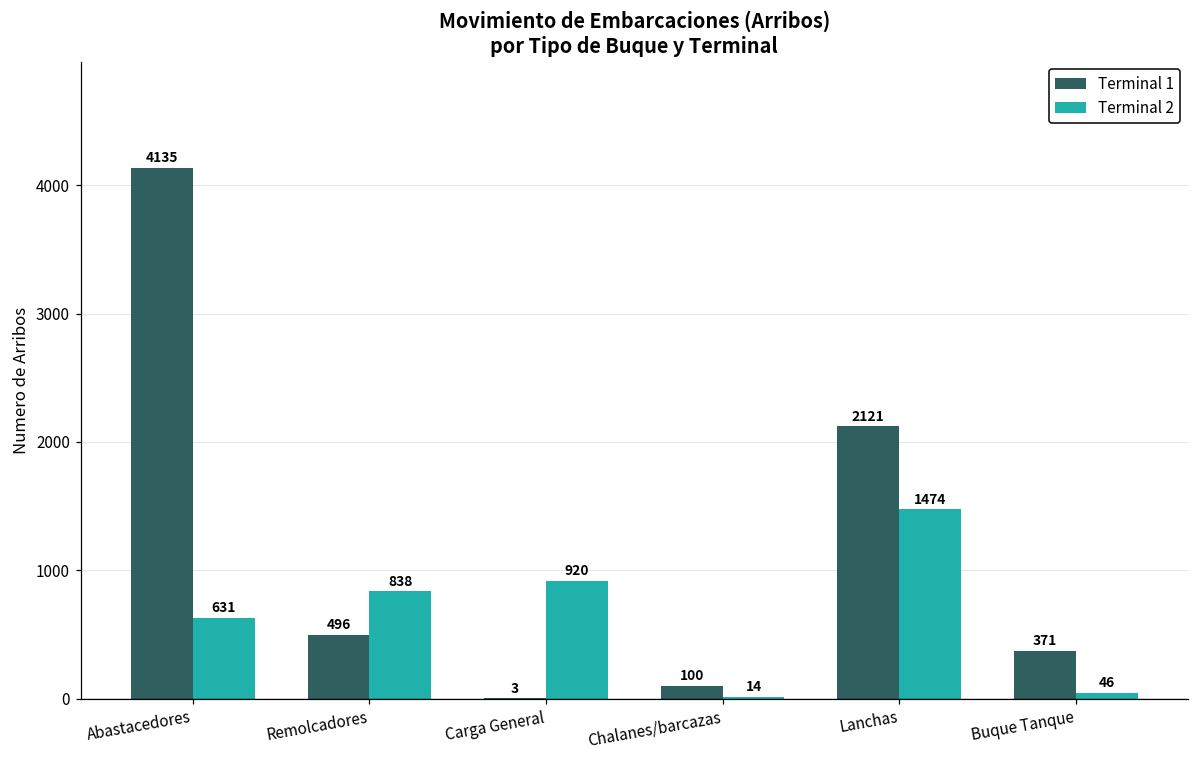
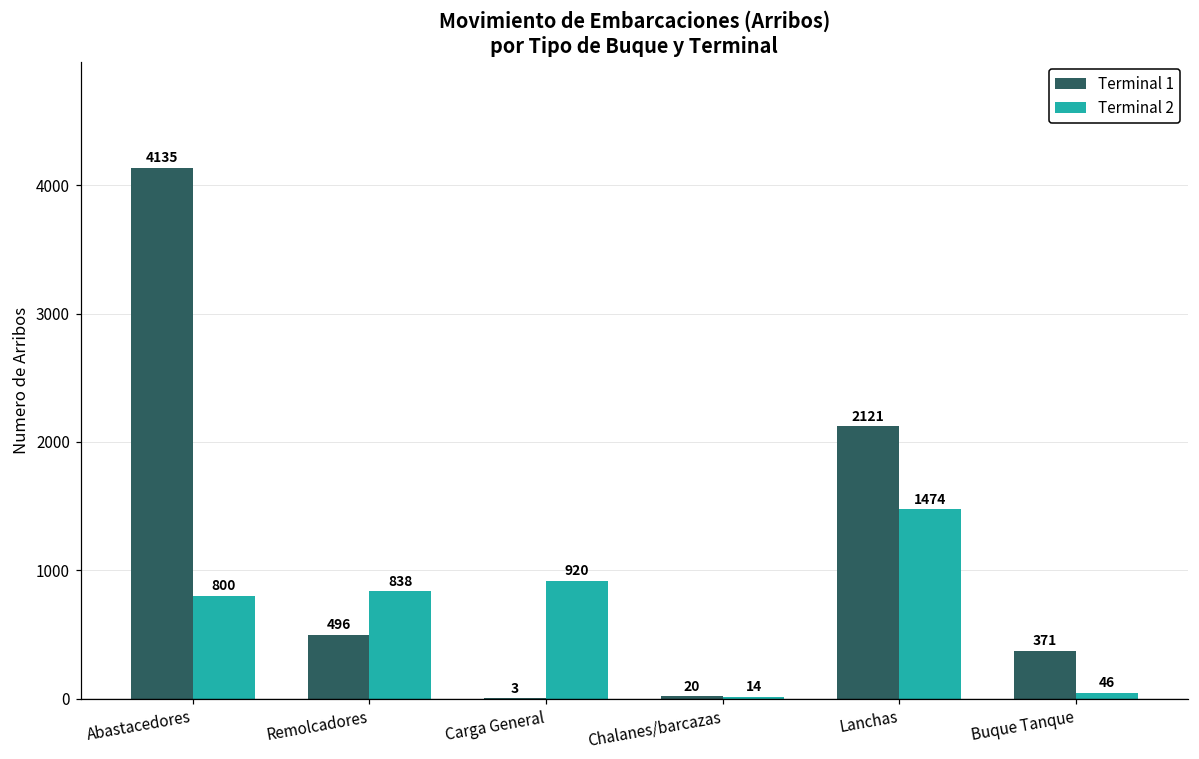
  {
    "Terminal 1": {
      "Abastacedores": 4135,
      "Remolcadores": 496,
      "Carga General": 3,
-     "Chalanes/barcazas": 100,
+     "Chalanes/barcazas": 20,
      "Lanchas": 2121,
      "Buque Tanque": 371
    },
    "Terminal 2": {
-     "Abastacedores": 631,
+     "Abastacedores": 800,
      "Remolcadores": 838,
      "Carga General": 920,
      "Chalanes/barcazas": 14,
      "Lanchas": 1474,
      "Buque Tanque": 46
    }
  }
